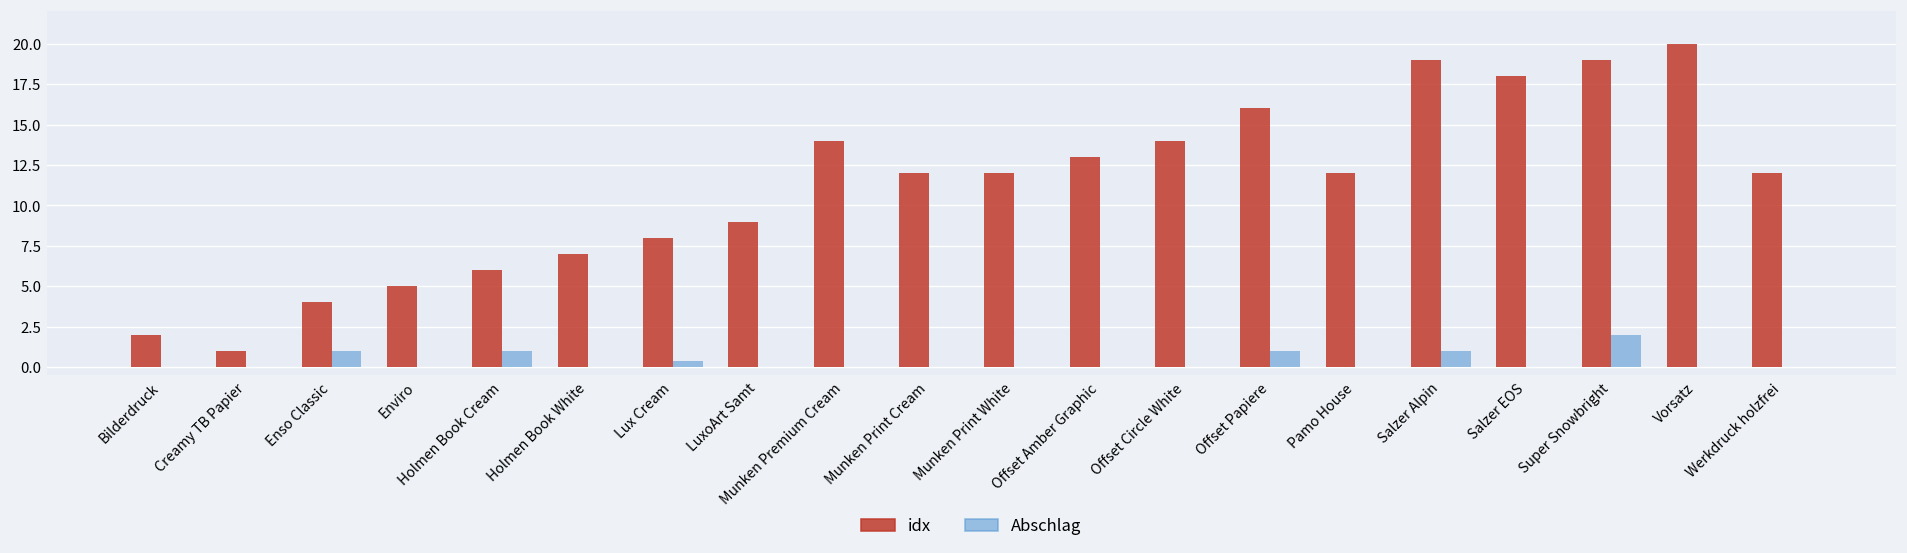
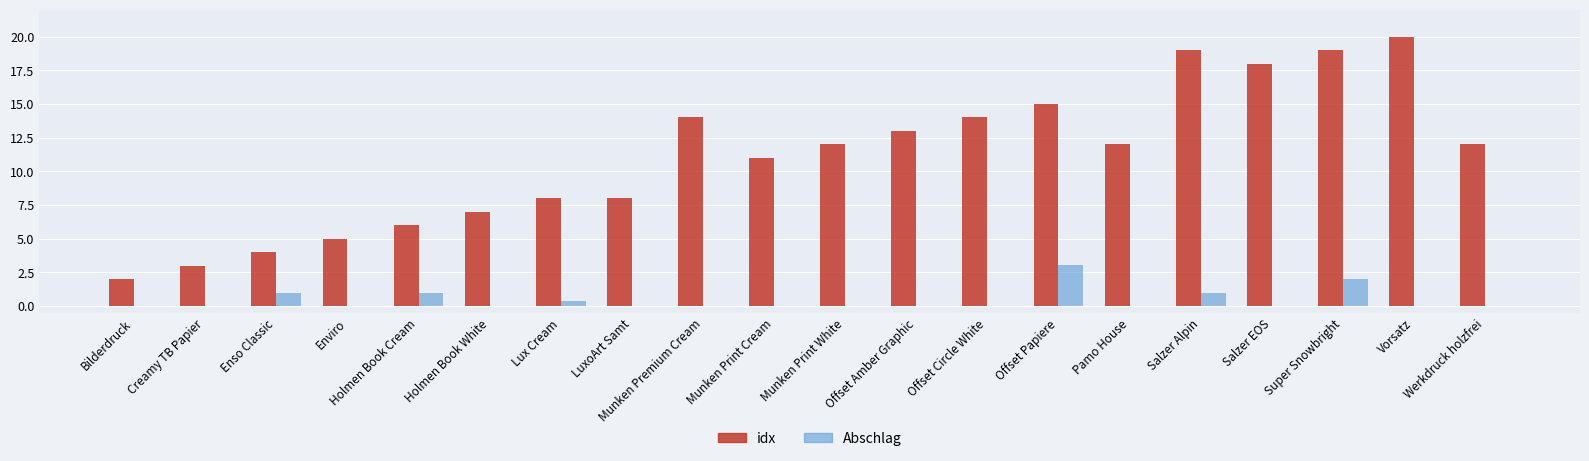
  {
    "idx": {
      "Bilderdruck": 2,
-     "Creamy TB Papier": 1,
+     "Creamy TB Papier": 3,
      "Enso Classic": 4,
      "Enviro": 5,
      "Holmen Book Cream": 6,
      "Holmen Book White": 7,
      "Lux Cream": 8,
-     "LuxoArt Samt": 9,
+     "LuxoArt Samt": 8,
      "Munken Premium Cream": 14,
-     "Munken Print Cream": 12,
+     "Munken Print Cream": 11,
      "Munken Print White": 12,
      "Offset Amber Graphic": 13,
      "Offset Circle White": 14,
-     "Offset Papiere": 16,
+     "Offset Papiere": 15,
      "Pamo House": 12,
      "Salzer Alpin": 19,
      "Salzer EOS": 18,
      "Super Snowbright": 19,
      "Vorsatz": 20,
      "Werkdruck holzfrei": 12
    },
    "Abschlag": {
      "Bilderdruck": 0.0,
      "Creamy TB Papier": 0.0,
      "Enso Classic": 1.0,
      "Enviro": 0.0,
      "Holmen Book Cream": 1.0,
      "Holmen Book White": 0.0,
      "Lux Cream": 0.4,
      "LuxoArt Samt": 0.0,
      "Munken Premium Cream": 0.0,
      "Munken Print Cream": 0.0,
      "Munken Print White": 0.0,
      "Offset Amber Graphic": 0.0,
      "Offset Circle White": 0.0,
-     "Offset Papiere": 1.0,
+     "Offset Papiere": 3.0,
      "Pamo House": 0.0,
      "Salzer Alpin": 1.0,
      "Salzer EOS": 0.0,
      "Super Snowbright": 2.0,
      "Vorsatz": 0.0,
      "Werkdruck holzfrei": 0.0
    }
  }
